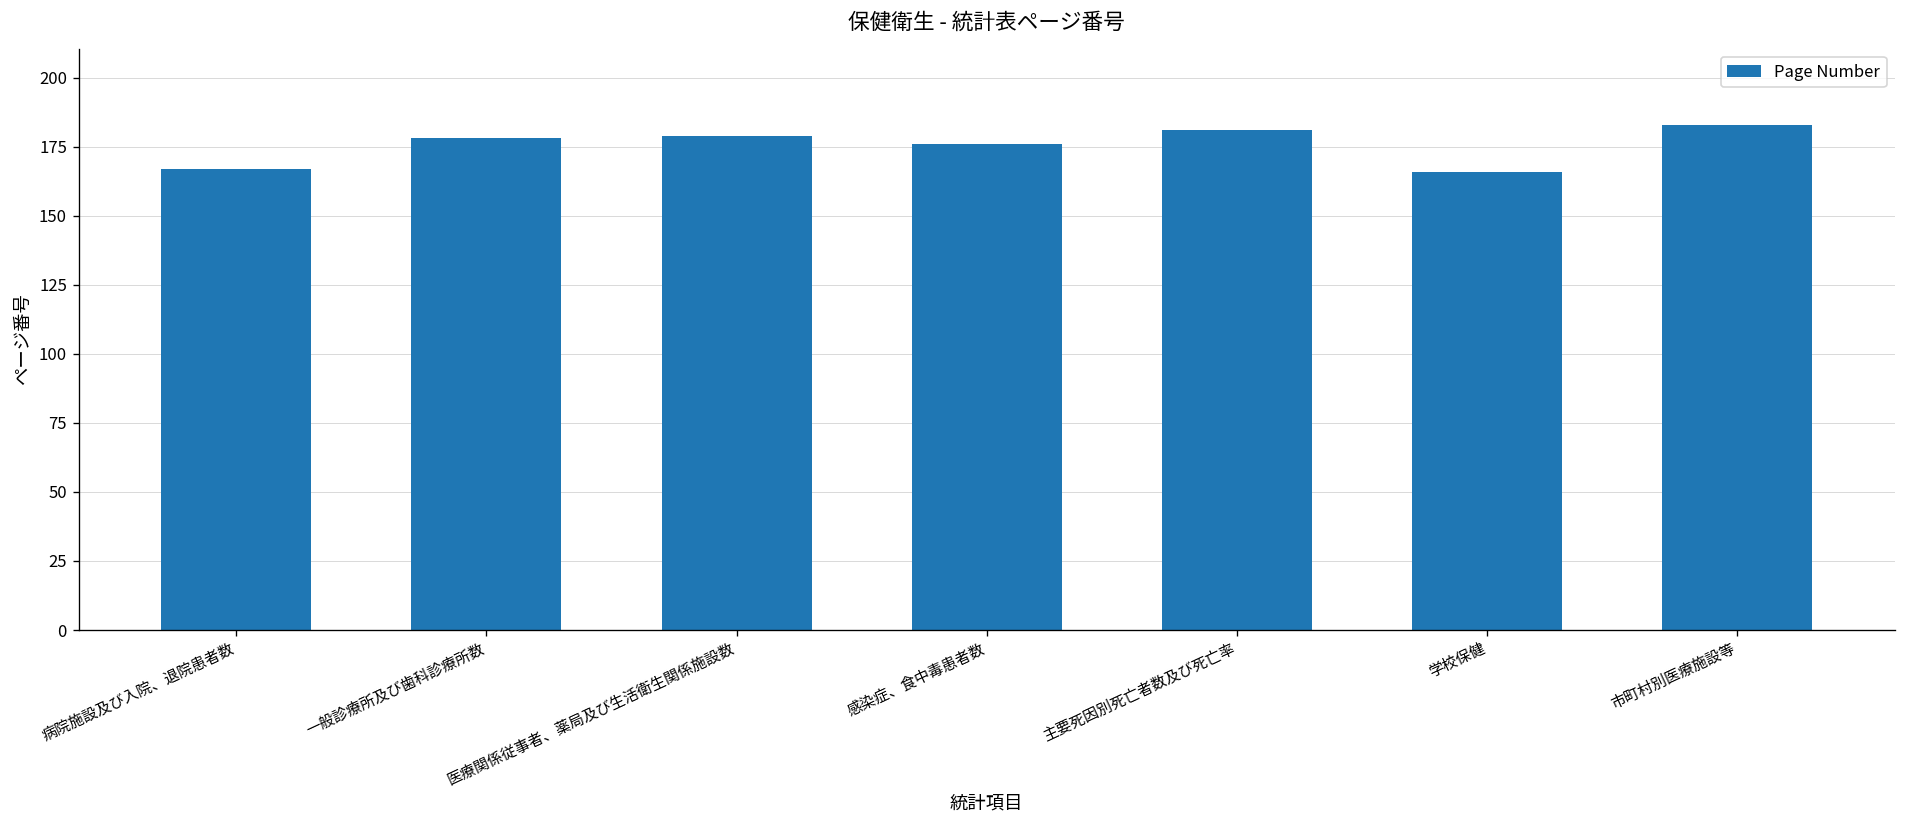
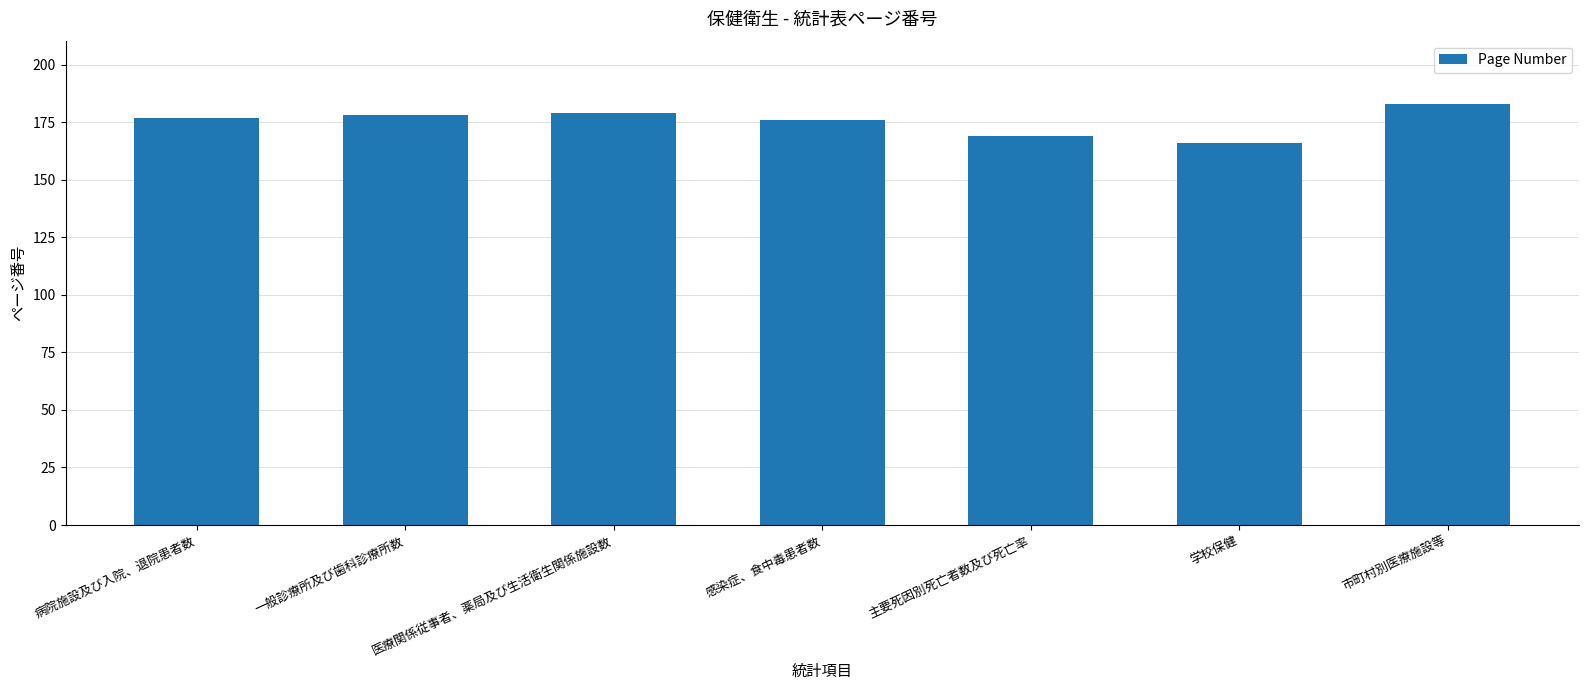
  {
-   "病院施設及び入院、退院患者数": 167,
+   "病院施設及び入院、退院患者数": 177,
    "一般診療所及び歯科診療所数": 178,
    "医療関係従事者、薬局及び生活衛生関係施設数": 179,
    "感染症、食中毒患者数": 176,
-   "主要死因別死亡者数及び死亡率": 181,
+   "主要死因別死亡者数及び死亡率": 169,
    "学校保健": 166,
    "市町村別医療施設等": 183
  }
